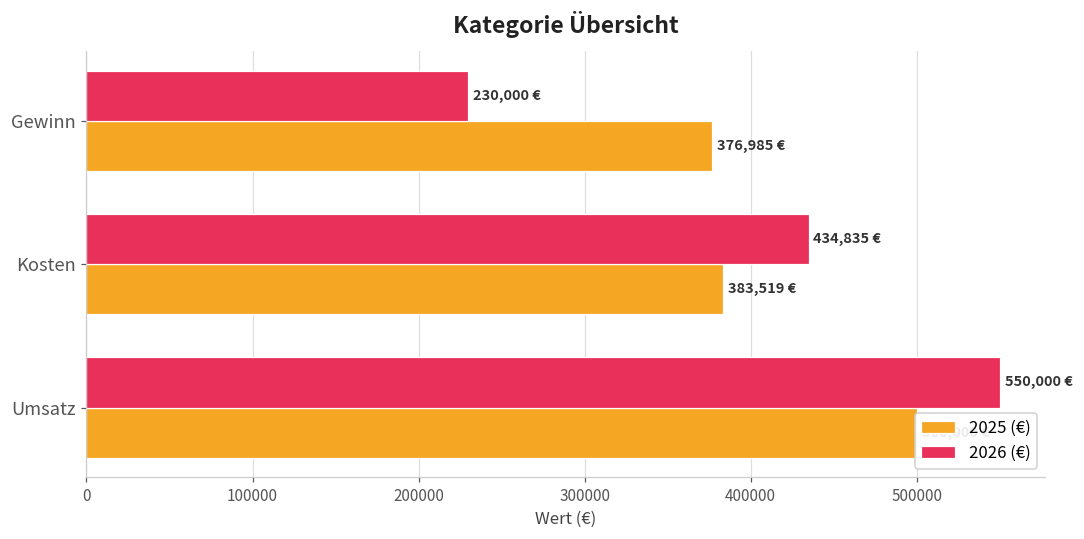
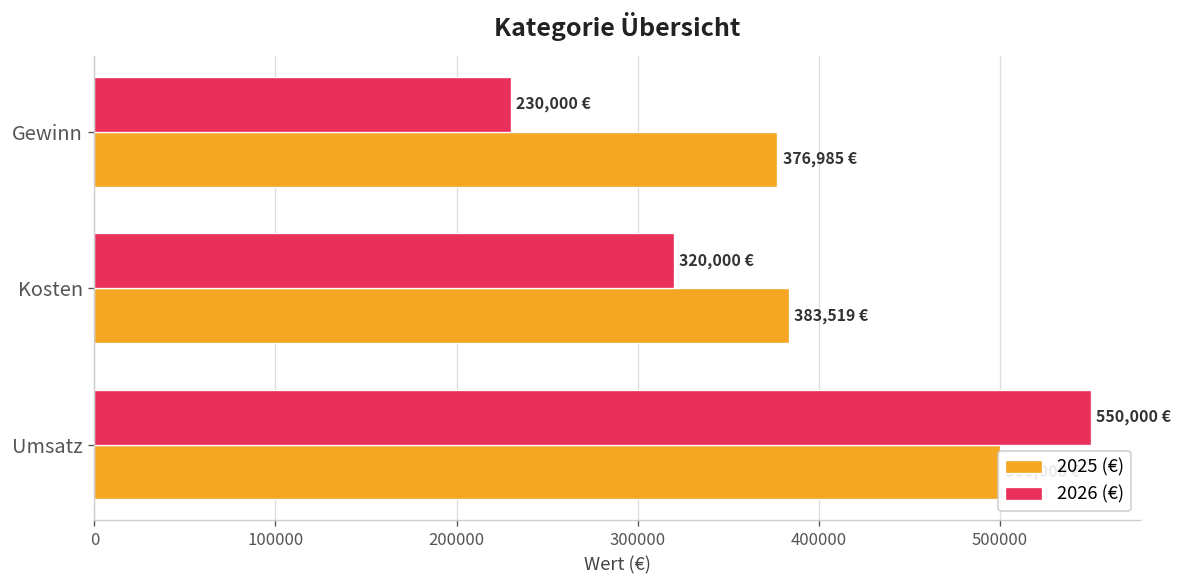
  {
    "2025 (€)": {
      "Gewinn": "376,985",
      "Kosten": "383,519"
    },
    "2026 (€)": {
      "Gewinn": "230,000",
-     "Kosten": "434,835",
+     "Kosten": "320,000",
      "Umsatz": "550,000"
    }
  }
